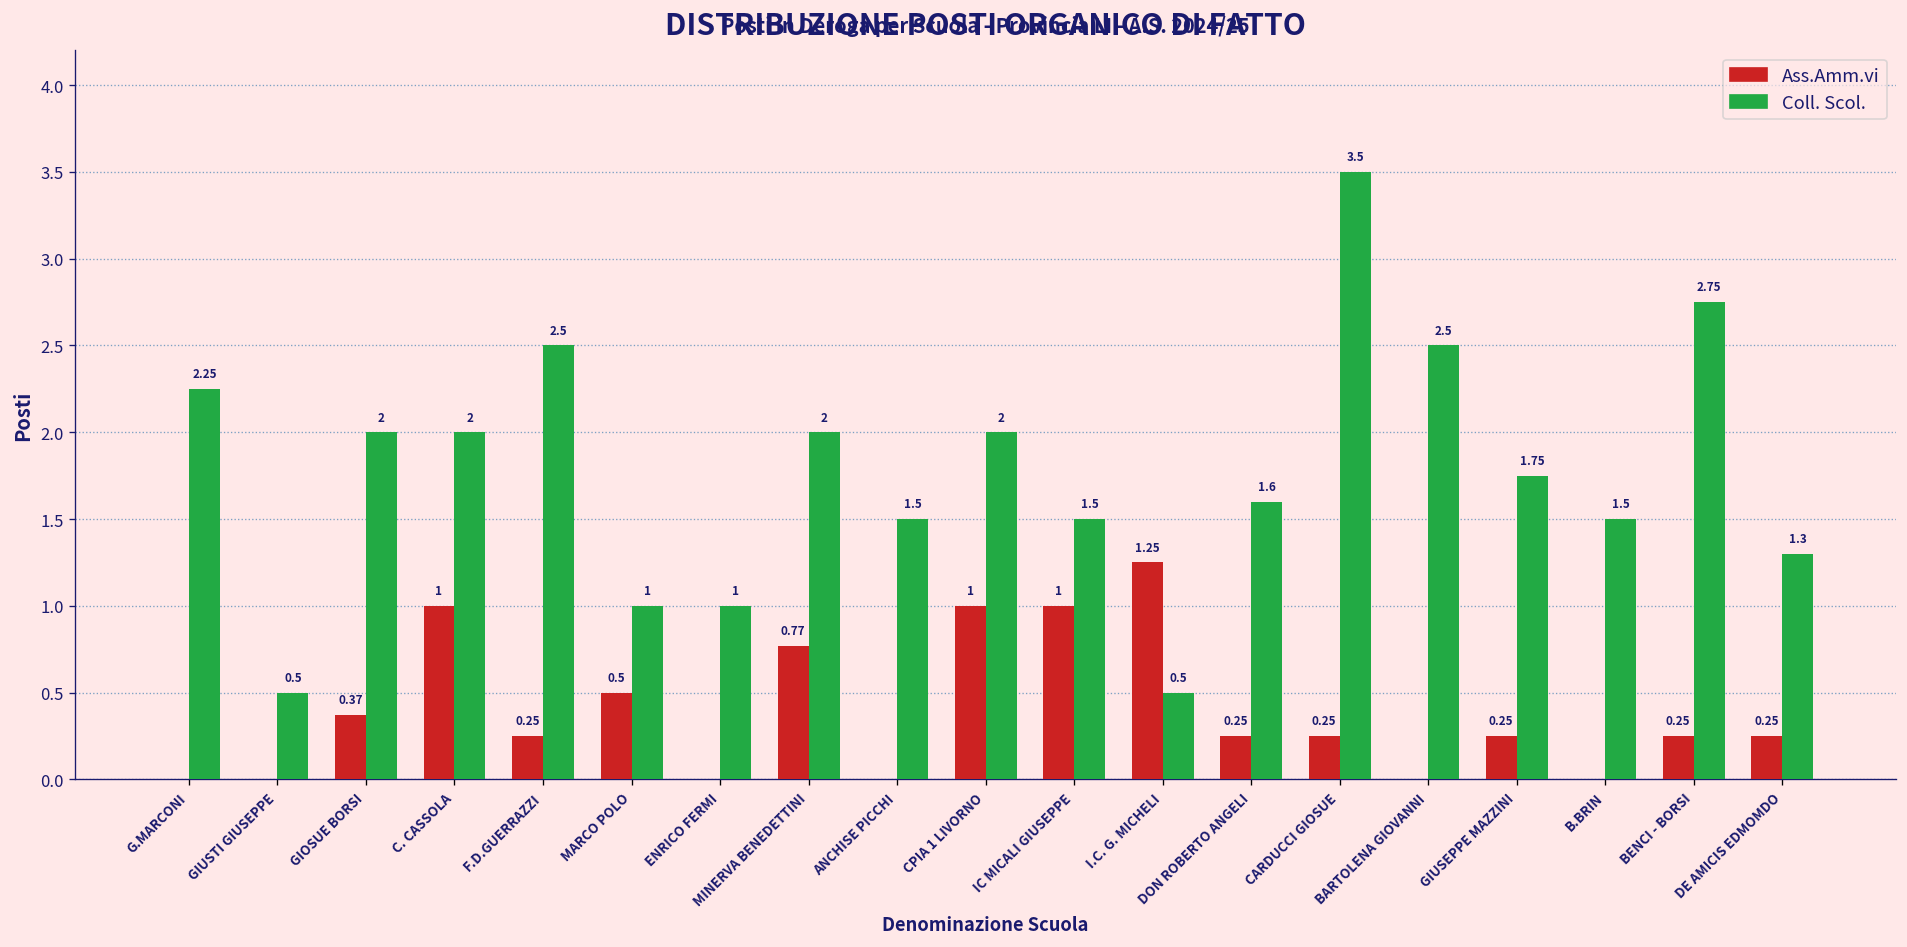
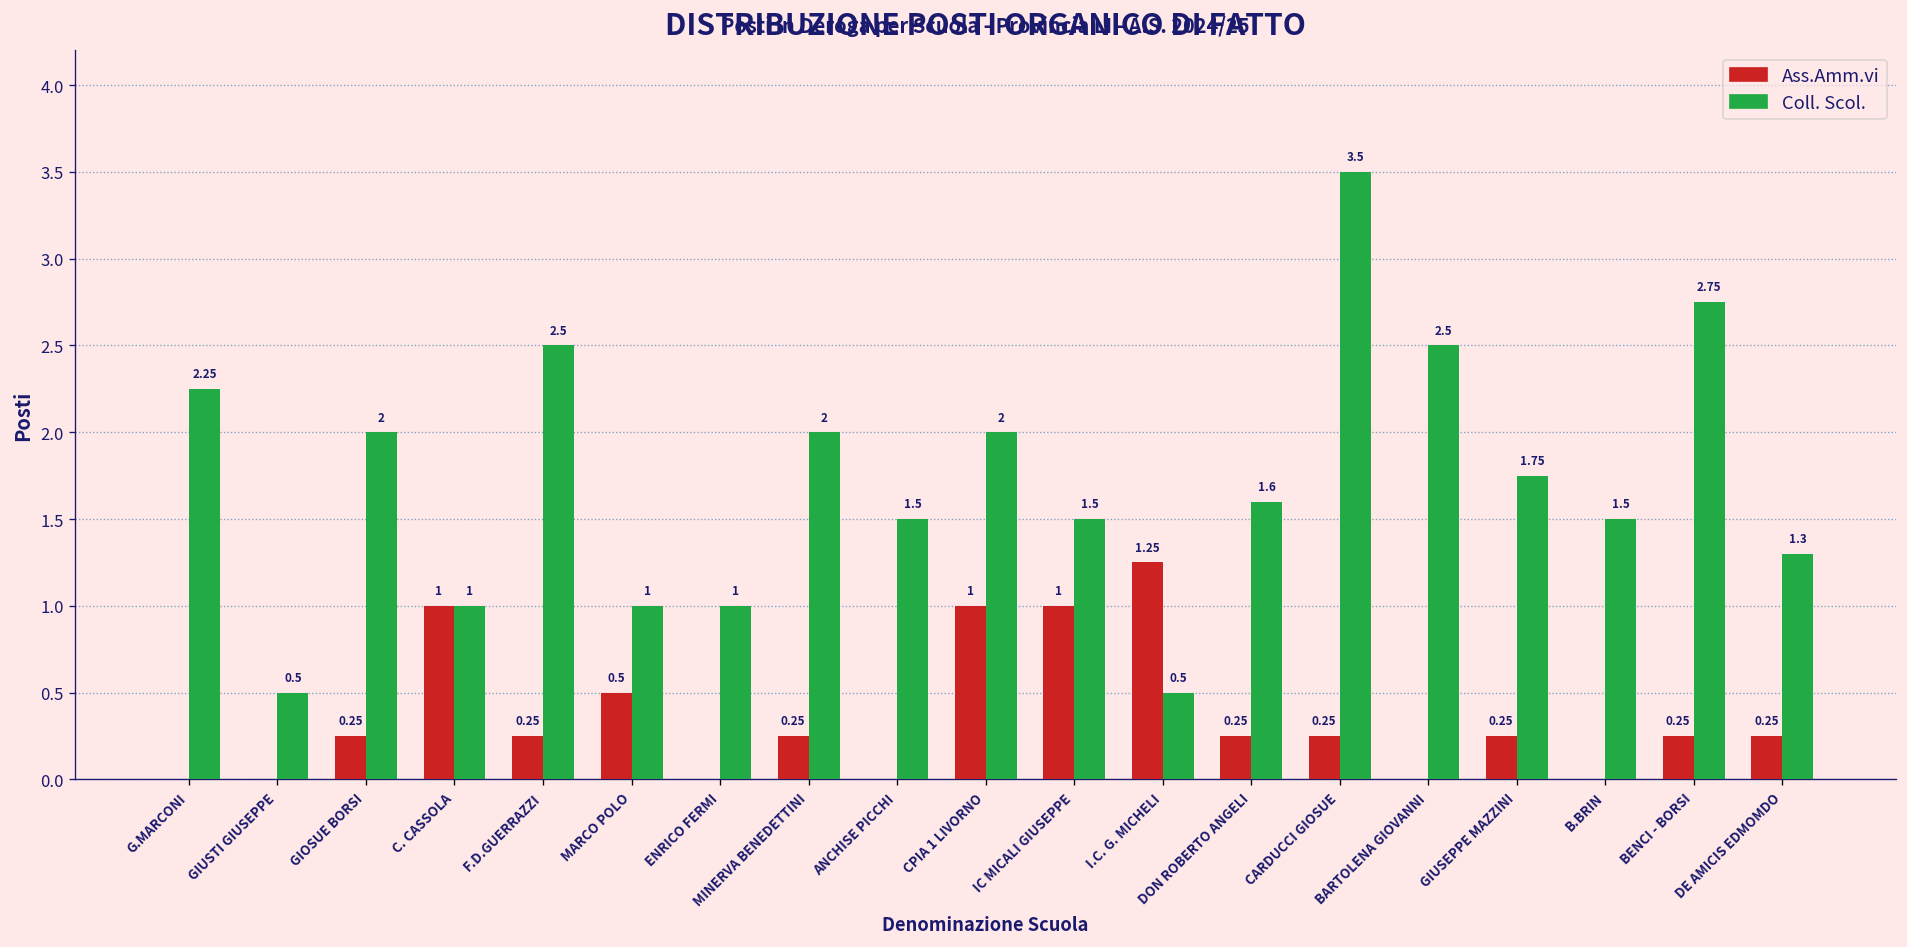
  {
    "Ass.Amm.vi": {
-     "GIOSUE BORSI": 0.37,
+     "GIOSUE BORSI": 0.25,
      "C. CASSOLA": 1,
      "F.D.GUERRAZZI": 0.25,
      "MARCO POLO": 0.5,
-     "MINERVA BENEDETTINI": 0.77,
+     "MINERVA BENEDETTINI": 0.25,
      "CPIA 1 LIVORNO": 1,
      "IC MICALI GIUSEPPE": 1,
      "I.C. G. MICHELI": 1.25,
      "DON ROBERTO ANGELI": 0.25,
      "CARDUCCI GIOSUE": 0.25,
      "GIUSEPPE MAZZINI": 0.25,
      "BENCI - BORSI": 0.25,
      "DE AMICIS EDMOMDO": 0.25
    },
    "Coll. Scol.": {
      "G.MARCONI": 2.25,
      "GIUSTI GIUSEPPE": 0.5,
      "GIOSUE BORSI": 2,
-     "C. CASSOLA": 2,
+     "C. CASSOLA": 1,
      "F.D.GUERRAZZI": 2.5,
      "MARCO POLO": 1,
      "ENRICO FERMI": 1,
      "MINERVA BENEDETTINI": 2,
      "ANCHISE PICCHI": 1.5,
      "CPIA 1 LIVORNO": 2,
      "IC MICALI GIUSEPPE": 1.5,
      "I.C. G. MICHELI": 0.5,
      "DON ROBERTO ANGELI": 1.6,
      "CARDUCCI GIOSUE": 3.5,
      "BARTOLENA GIOVANNI": 2.5,
      "GIUSEPPE MAZZINI": 1.75,
      "B.BRIN": 1.5,
      "BENCI - BORSI": 2.75,
      "DE AMICIS EDMOMDO": 1.3
    }
  }
